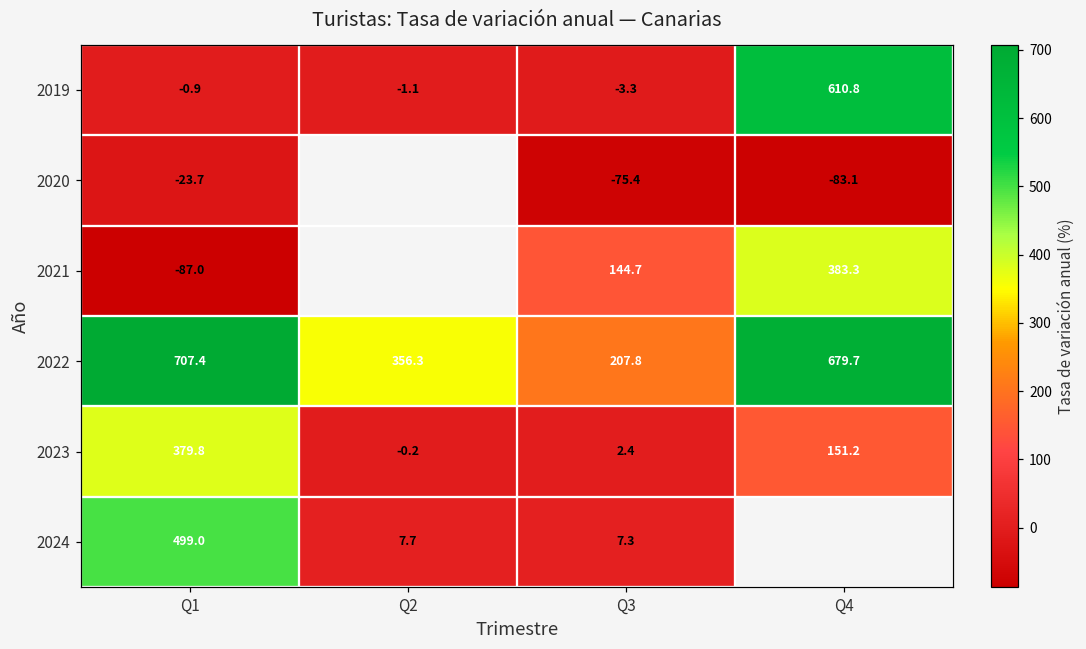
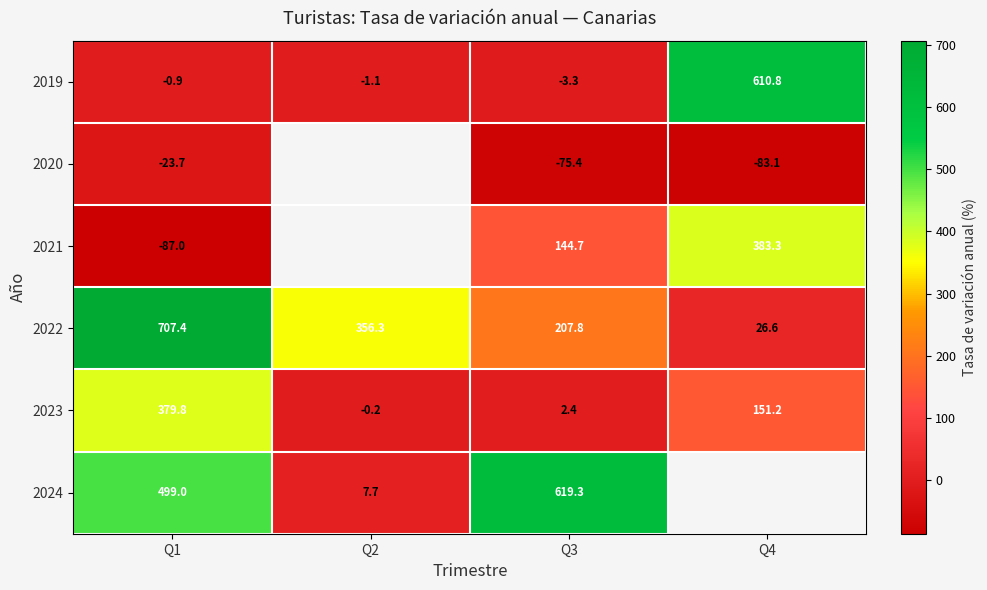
  {
    "2019": {
      "Q1": -0.9,
      "Q2": -1.1,
      "Q3": -3.3,
      "Q4": 610.8
    },
    "2020": {
      "Q1": -23.7,
      "Q3": -75.4,
      "Q4": -83.1
    },
    "2021": {
      "Q1": -87.0,
      "Q3": 144.7,
      "Q4": 383.3
    },
    "2022": {
      "Q1": 707.4,
      "Q2": 356.3,
      "Q3": 207.8,
-     "Q4": 679.7
+     "Q4": 26.6
    },
    "2023": {
      "Q1": 379.8,
      "Q2": -0.2,
      "Q3": 2.4,
      "Q4": 151.2
    },
    "2024": {
      "Q1": 499.0,
      "Q2": 7.7,
-     "Q3": 7.3
+     "Q3": 619.3
    }
  }
